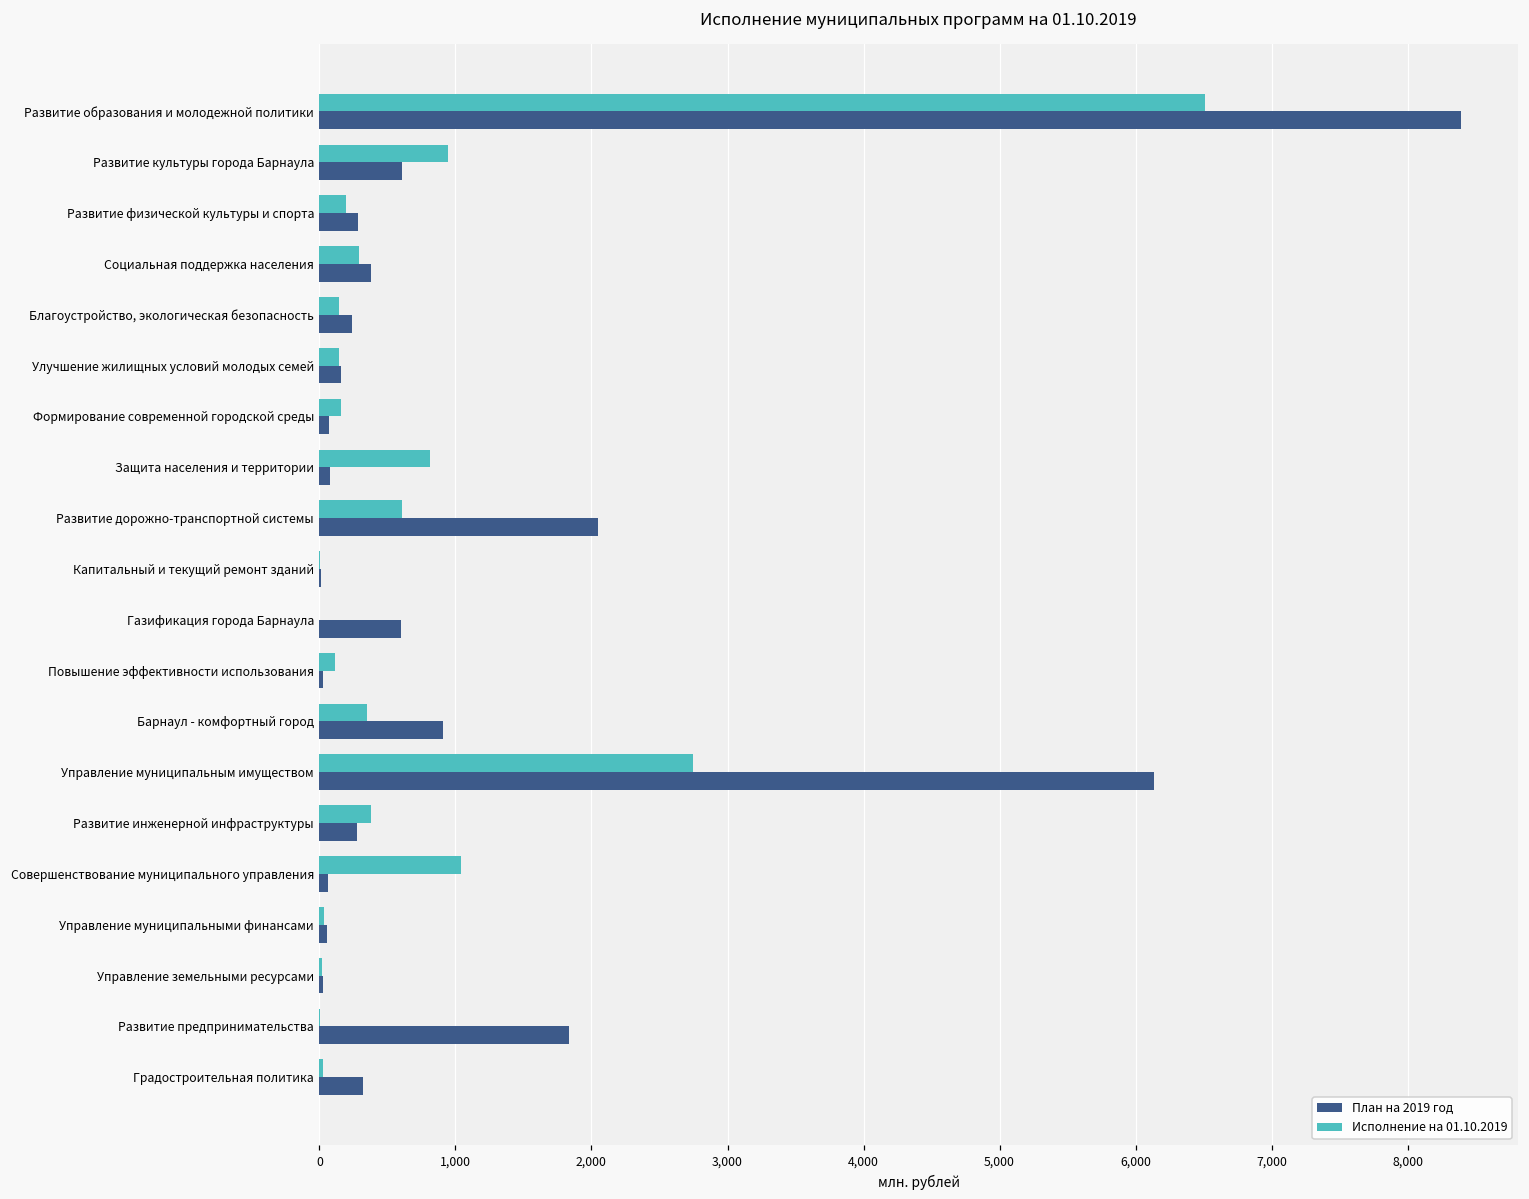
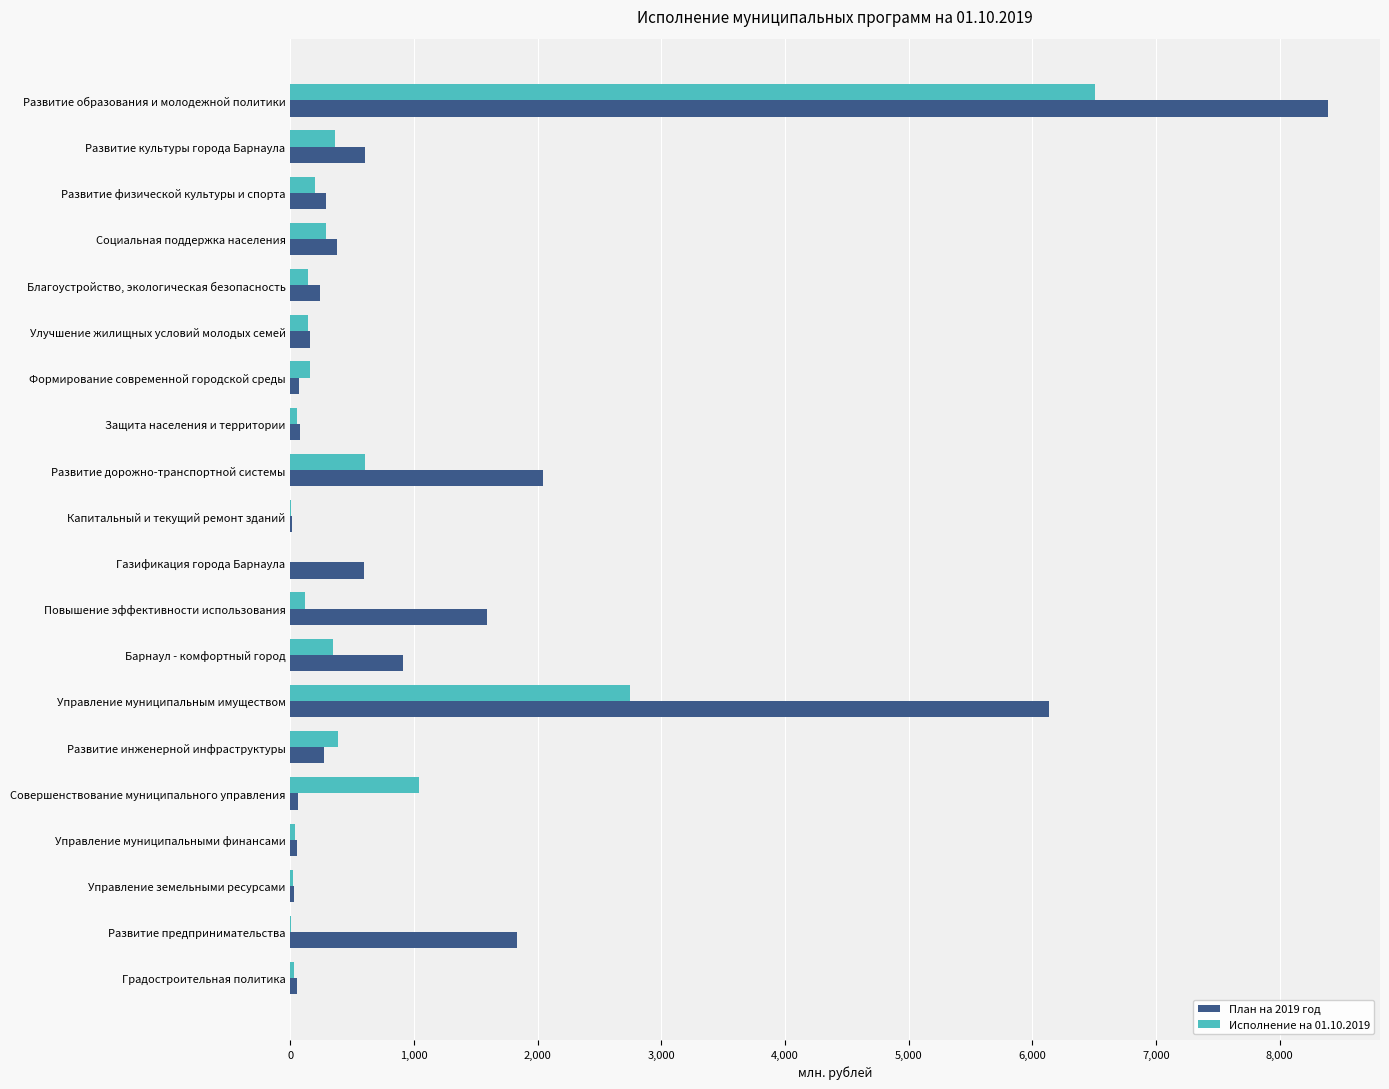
  {
    "План на 2019 год": {
      "Развитие образования и молодежной политики": "8,390",
      "Развитие культуры города Барнаула": "610",
      "Развитие физической культуры и спорта": "280",
      "Социальная поддержка населения": "380",
      "Благоустройство, экологическая безопасность": "240",
      "Улучшение жилищных условий молодых семей": "160",
      "Формирование современной городской среды": "70",
      "Защита населения и территории": "70",
      "Развитие дорожно-транспортной системы": "2,050",
      "Газификация города Барнаула": "600",
-     "Повышение эффективности использования": "30",
+     "Повышение эффективности использования": "1,590",
      "Барнаул - комфортный город": "910",
      "Управление муниципальным имуществом": "6,130",
      "Развитие инженерной инфраструктуры": "280",
      "Совершенствование муниципального управления": "60",
      "Управление муниципальными финансами": "50",
      "Управление земельными ресурсами": "30",
      "Развитие предпринимательства": "1,840",
-     "Градостроительная политика": "320"
+     "Градостроительная политика": "50"
    },
    "Исполнение на 01.10.2019": {
      "Развитие образования и молодежной политики": "6,510",
-     "Развитие культуры города Барнаула": "940",
+     "Развитие культуры города Барнаула": "360",
      "Развитие физической культуры и спорта": "200",
      "Социальная поддержка населения": "290",
      "Благоустройство, экологическая безопасность": "140",
      "Улучшение жилищных условий молодых семей": "150",
      "Формирование современной городской среды": "160",
-     "Защита населения и территории": "820",
+     "Защита населения и территории": "50",
      "Развитие дорожно-транспортной системы": "610",
      "Повышение эффективности использования": "120",
      "Барнаул - комфортный город": "350",
      "Управление муниципальным имуществом": "2,750",
      "Развитие инженерной инфраструктуры": "380",
      "Совершенствование муниципального управления": "1,040",
      "Управление муниципальными финансами": "40",
      "Градостроительная политика": "30"
    }
  }
